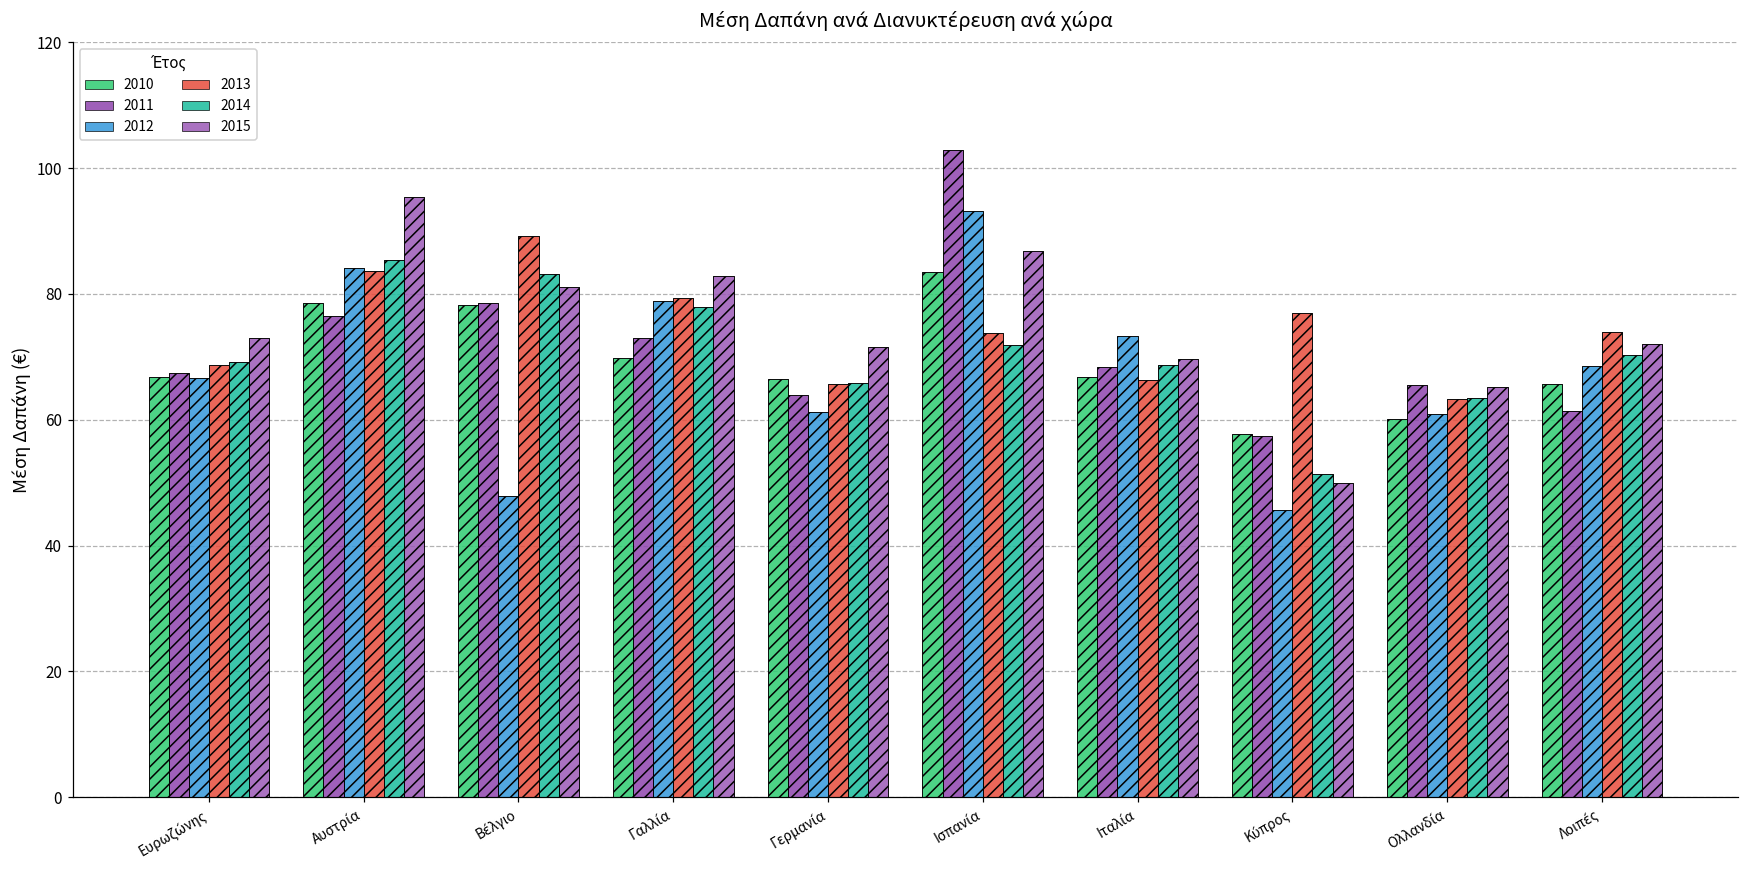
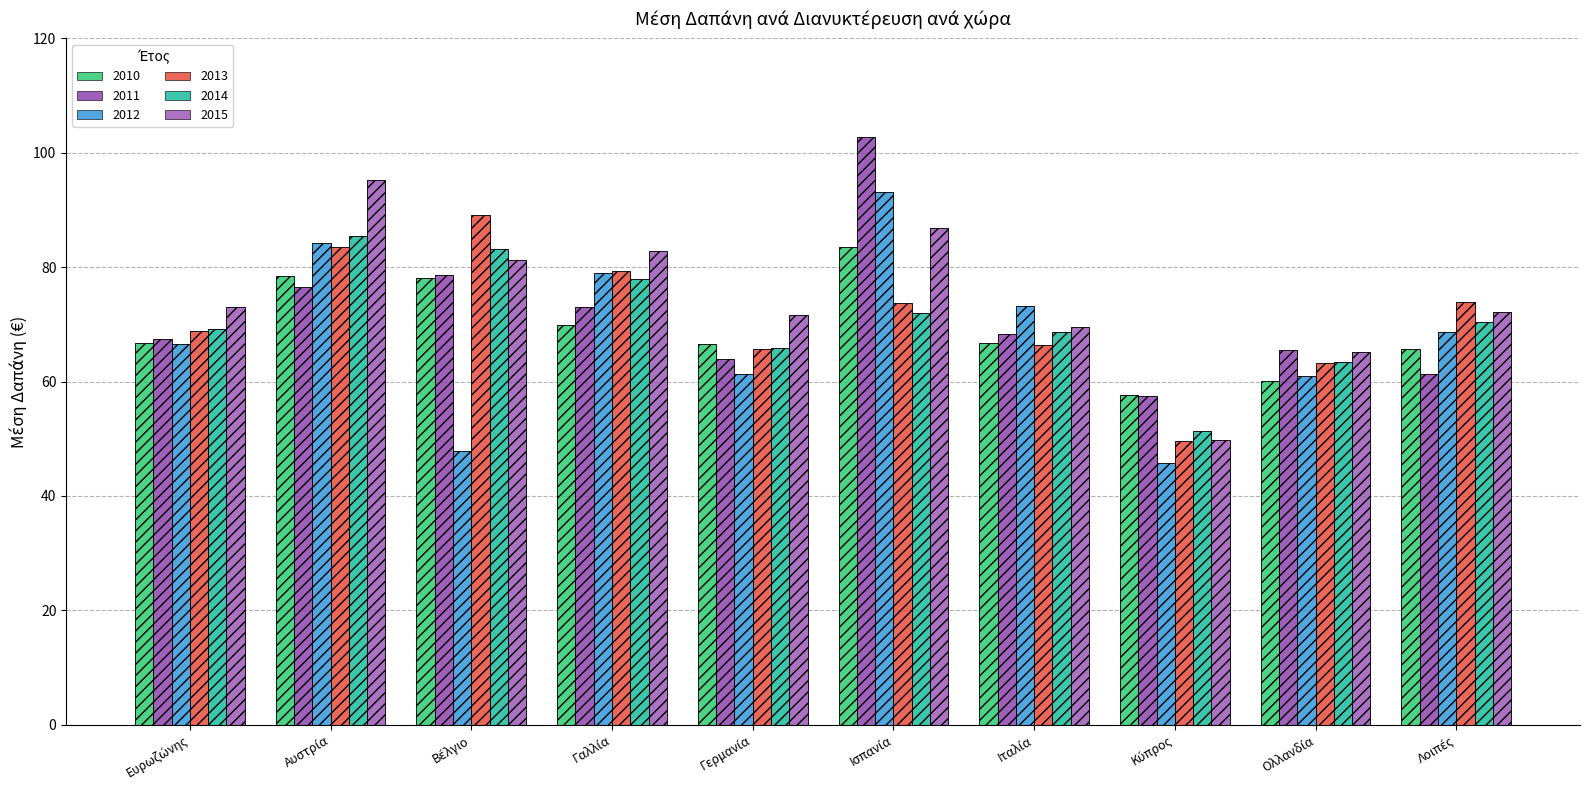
  {
    "2012": {
      "Ευρωζώνης": 67,
      "Αυστρία": 84,
      "Βέλγιο": 48,
      "Γαλλία": 79,
      "Γερμανία": 61,
      "Ισπανία": 93,
      "Ιταλία": 73,
      "Κύπρος": 46,
      "Ολλανδία": 61,
      "Λοιπές": 69
    },
    "2013": {
      "Ευρωζώνης": 69,
      "Αυστρία": 84,
      "Βέλγιο": 89,
      "Γαλλία": 79,
      "Γερμανία": 66,
      "Ισπανία": 74,
      "Ιταλία": 66,
-     "Κύπρος": 77,
+     "Κύπρος": 50,
      "Ολλανδία": 63,
      "Λοιπές": 74
    }
  }
